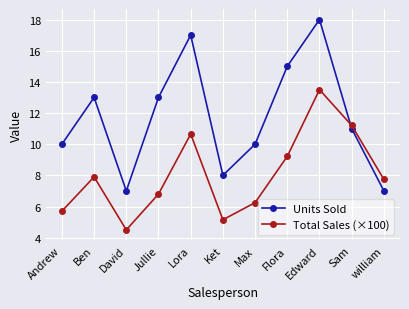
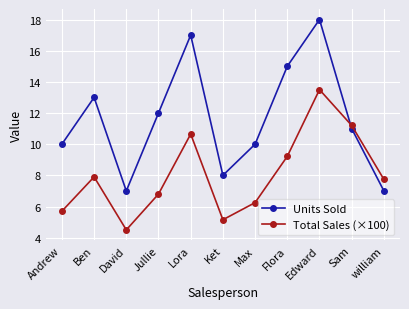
  {
    "Units Sold": {
      "Andrew": 10,
      "Ben": 13,
      "David": 7,
-     "Jullie": 13,
+     "Jullie": 12,
      "Lora": 17,
      "Ket": 8,
      "Max": 10,
      "Flora": 15,
      "Edward": 18,
      "Sam": 11,
      "william": 7
    },
    "Total Sales (×100)": {
      "Andrew": 5.7,
      "Ben": 8,
      "David": 4.5,
      "Jullie": 6.8,
      "Lora": 10.7,
      "Ket": 5,
      "Max": 6.3,
      "Flora": 9.2,
      "Edward": 13.5,
      "Sam": 11.2,
      "william": 7.7
    }
  }
